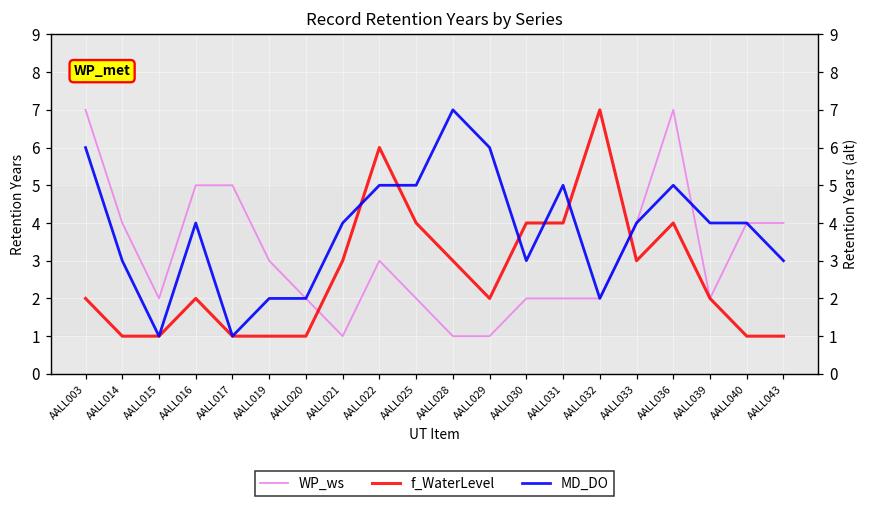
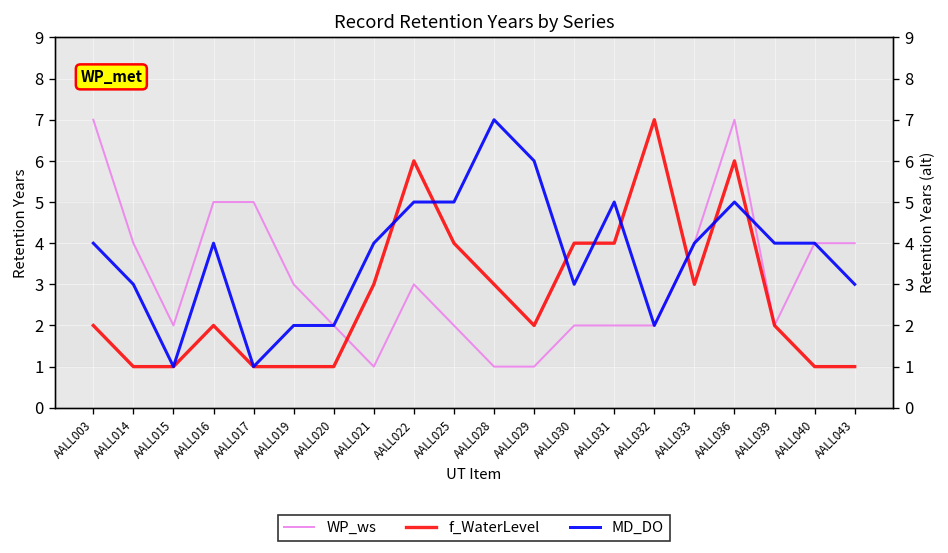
  {
    "WP_ws": {
      "AALL003": 7,
      "AALL014": 4,
      "AALL015": 2,
      "AALL016": 5,
      "AALL017": 5,
      "AALL019": 3,
      "AALL020": 2,
      "AALL021": 1,
      "AALL022": 3,
      "AALL025": 2,
      "AALL028": 1,
      "AALL029": 1,
      "AALL030": 2,
      "AALL031": 2,
      "AALL032": 2,
      "AALL033": 4,
      "AALL036": 7,
      "AALL040": 4,
      "AALL043": 4
    },
    "f_WaterLevel": {
      "AALL003": 2,
      "AALL014": 1,
      "AALL015": 1,
      "AALL016": 2,
      "AALL017": 1,
      "AALL019": 1,
      "AALL020": 1,
      "AALL021": 3,
      "AALL022": 6,
      "AALL025": 4,
      "AALL028": 3,
      "AALL029": 2,
      "AALL030": 4,
      "AALL031": 4,
      "AALL032": 7,
      "AALL033": 3,
-     "AALL036": 4,
+     "AALL036": 6,
      "AALL040": 1,
      "AALL043": 1
    },
    "MD_DO": {
-     "AALL003": 6,
+     "AALL003": 4,
      "AALL014": 3,
      "AALL015": 1,
      "AALL016": 4,
      "AALL017": 1,
      "AALL019": 2,
      "AALL020": 2,
      "AALL021": 4,
      "AALL022": 5,
      "AALL025": 5,
      "AALL028": 7,
      "AALL029": 6,
      "AALL030": 3,
      "AALL031": 5,
      "AALL032": 2,
      "AALL033": 4,
      "AALL036": 5,
      "AALL039": 4,
      "AALL040": 4,
      "AALL043": 3
    }
  }
